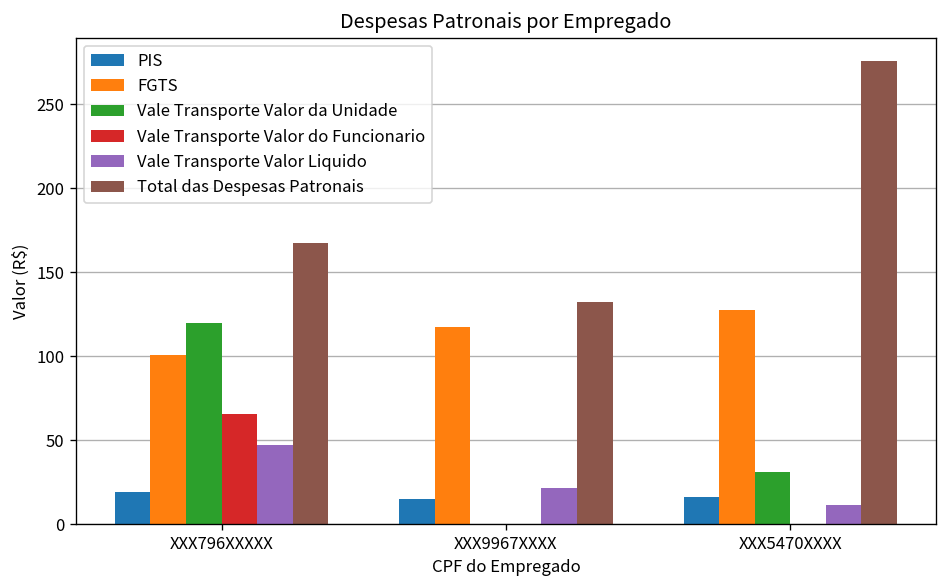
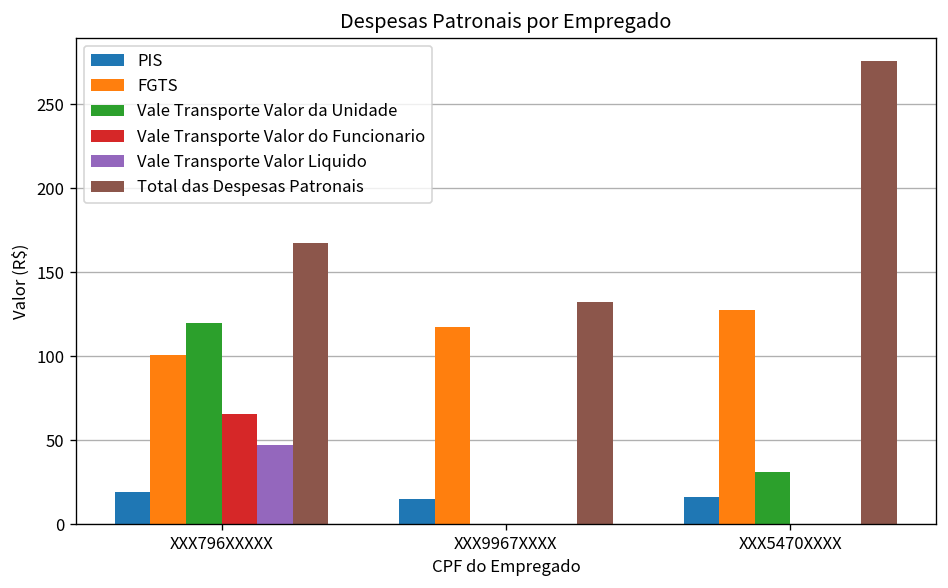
  {
    "PIS": {
      "XXX796XXXXX": 19,
      "XXX9967XXXX": 15,
      "XXX5470XXXX": 16
    },
    "FGTS": {
      "XXX796XXXXX": 101,
      "XXX9967XXXX": 117,
      "XXX5470XXXX": 128
    },
    "Vale Transporte Valor da Unidade": {
      "XXX796XXXXX": 120,
      "XXX9967XXXX": 0,
      "XXX5470XXXX": 31
    },
    "Vale Transporte Valor do Funcionario": {
      "XXX796XXXXX": 65,
      "XXX9967XXXX": 0,
      "XXX5470XXXX": 0
    },
    "Vale Transporte Valor Liquido": {
      "XXX796XXXXX": 47,
-     "XXX9967XXXX": 21,
-     "XXX5470XXXX": 12
+     "XXX9967XXXX": 0,
+     "XXX5470XXXX": 0
    },
    "Total das Despesas Patronais": {
      "XXX796XXXXX": 167,
      "XXX9967XXXX": 132,
      "XXX5470XXXX": 276
    }
  }
